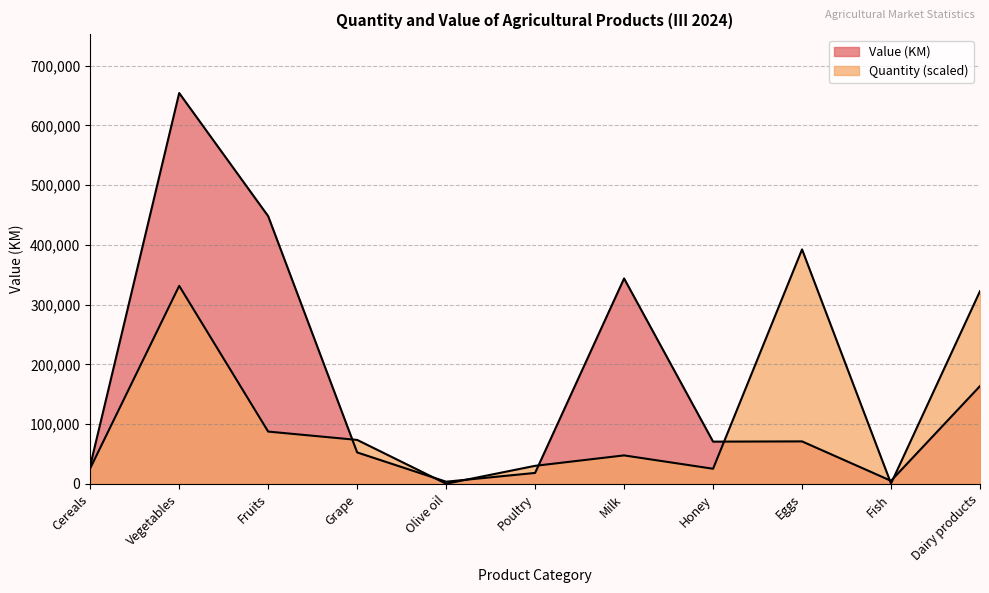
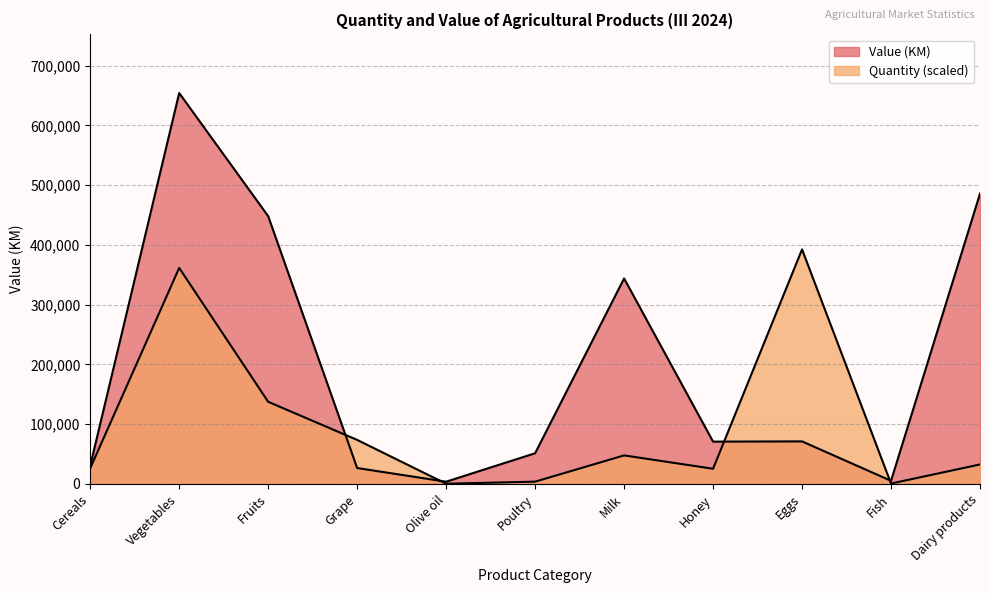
  {
    "Value (KM)": {
      "Vegetables": "650,000",
      "Fruits": "450,000",
-     "Grape": "50,000",
-     "Poultry": "20,000",
+     "Grape": "30,000",
+     "Poultry": "50,000",
      "Milk": "340,000",
      "Honey": "70,000",
      "Eggs": "70,000",
      "Fish": "10,000",
-     "Dairy products": "160,000"
+     "Dairy products": "490,000"
    },
    "Quantity (scaled)": {
-     "Vegetables": "330,000",
-     "Fruits": "90,000",
+     "Vegetables": "360,000",
+     "Fruits": "140,000",
      "Grape": "70,000",
-     "Poultry": "30,000",
+     "Poultry": "0",
      "Milk": "50,000",
      "Honey": "30,000",
      "Eggs": "390,000",
      "Fish": "0",
-     "Dairy products": "320,000"
+     "Dairy products": "30,000"
    }
  }
